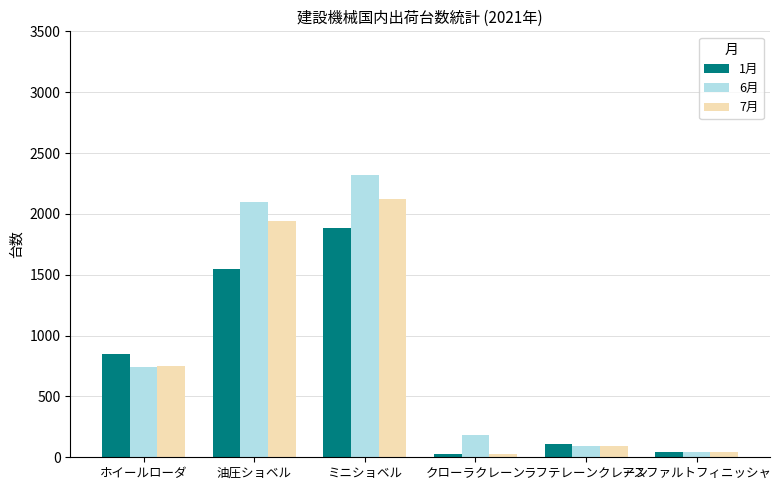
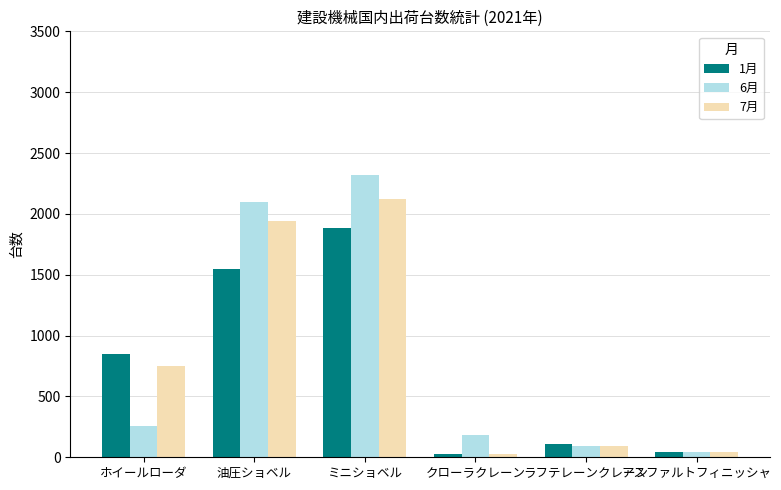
  {
    "6月": {
-     "ホイールローダ": 740,
+     "ホイールローダ": 260,
      "油圧ショベル": 2100,
      "ミニショベル": 2320,
      "クローラクレーン": 180
    }
  }
